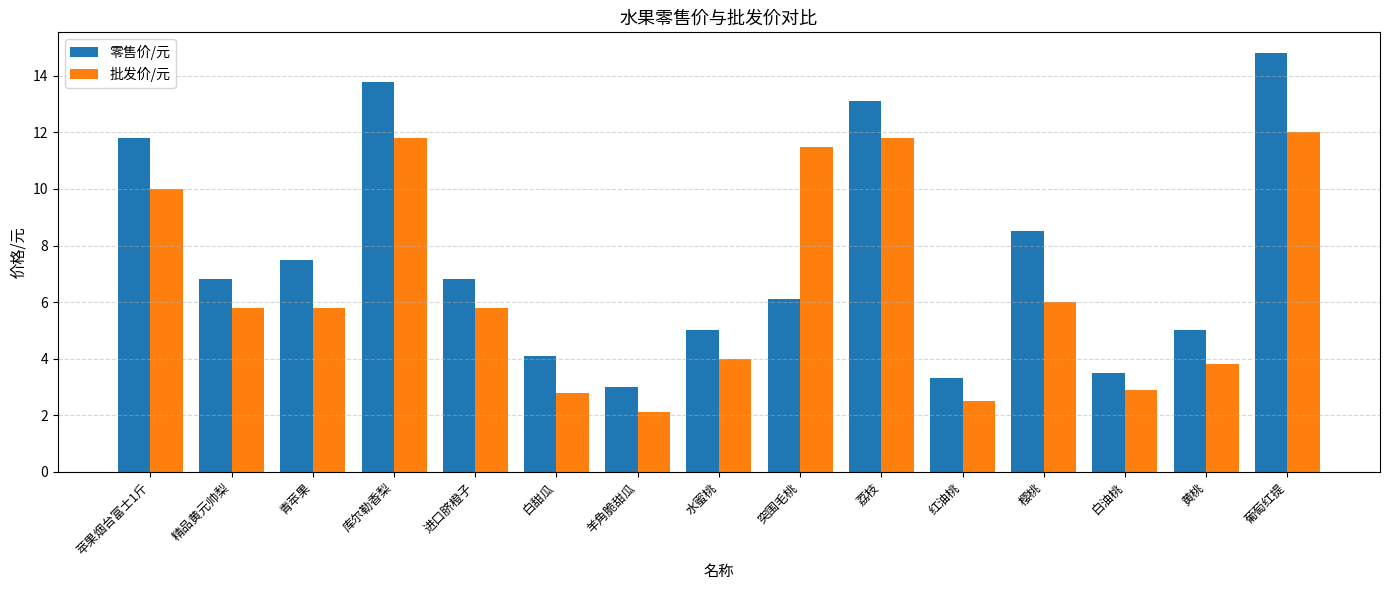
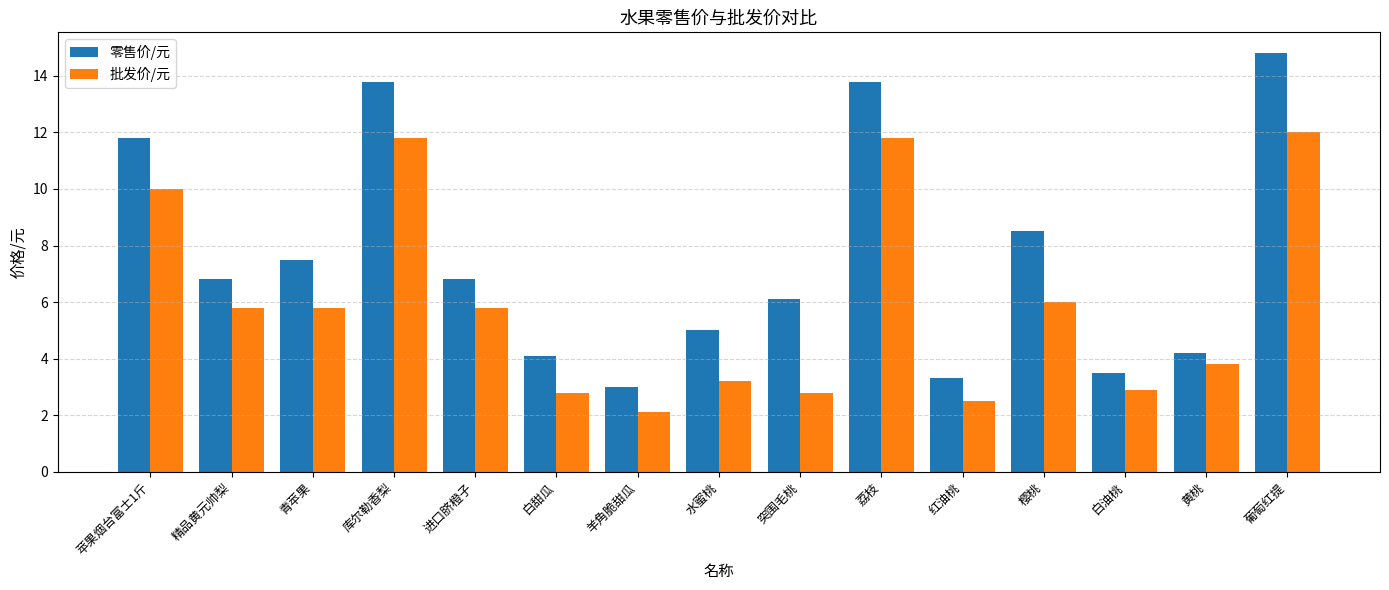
  {
    "零售价/元": {
      "苹果烟台富士1斤": 11.8,
      "精品黄元帅梨": 6.8,
      "青苹果": 7.5,
      "库尔勒香梨": 13.8,
      "进口脐橙子": 6.8,
      "白甜瓜": 4.1,
      "羊角脆甜瓜": 3.0,
      "水蜜桃": 5.0,
      "突围毛桃": 6.1,
-     "荔枝": 13.1,
+     "荔枝": 13.8,
      "红油桃": 3.3,
      "樱桃": 8.5,
      "白油桃": 3.5,
-     "黄桃": 5.0,
+     "黄桃": 4.2,
      "葡萄红提": 14.8
    },
    "批发价/元": {
      "苹果烟台富士1斤": 10.0,
      "精品黄元帅梨": 5.8,
      "青苹果": 5.8,
      "库尔勒香梨": 11.8,
      "进口脐橙子": 5.8,
      "白甜瓜": 2.8,
      "羊角脆甜瓜": 2.1,
-     "水蜜桃": 4.0,
-     "突围毛桃": 11.5,
+     "水蜜桃": 3.2,
+     "突围毛桃": 2.8,
      "荔枝": 11.8,
      "红油桃": 2.5,
      "樱桃": 6.0,
      "白油桃": 2.9,
      "黄桃": 3.8,
      "葡萄红提": 12.0
    }
  }
